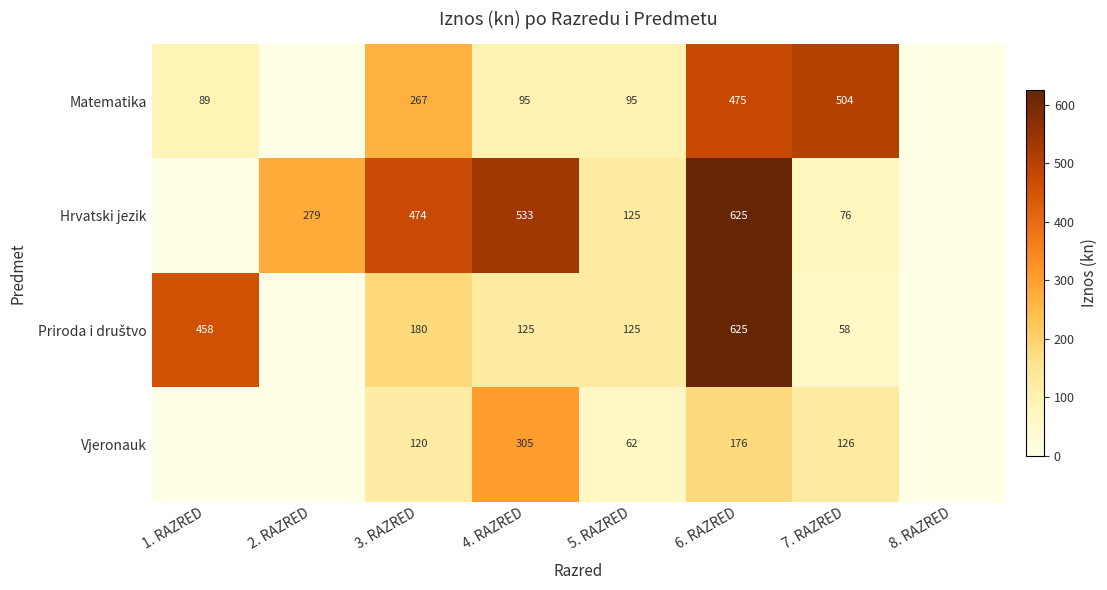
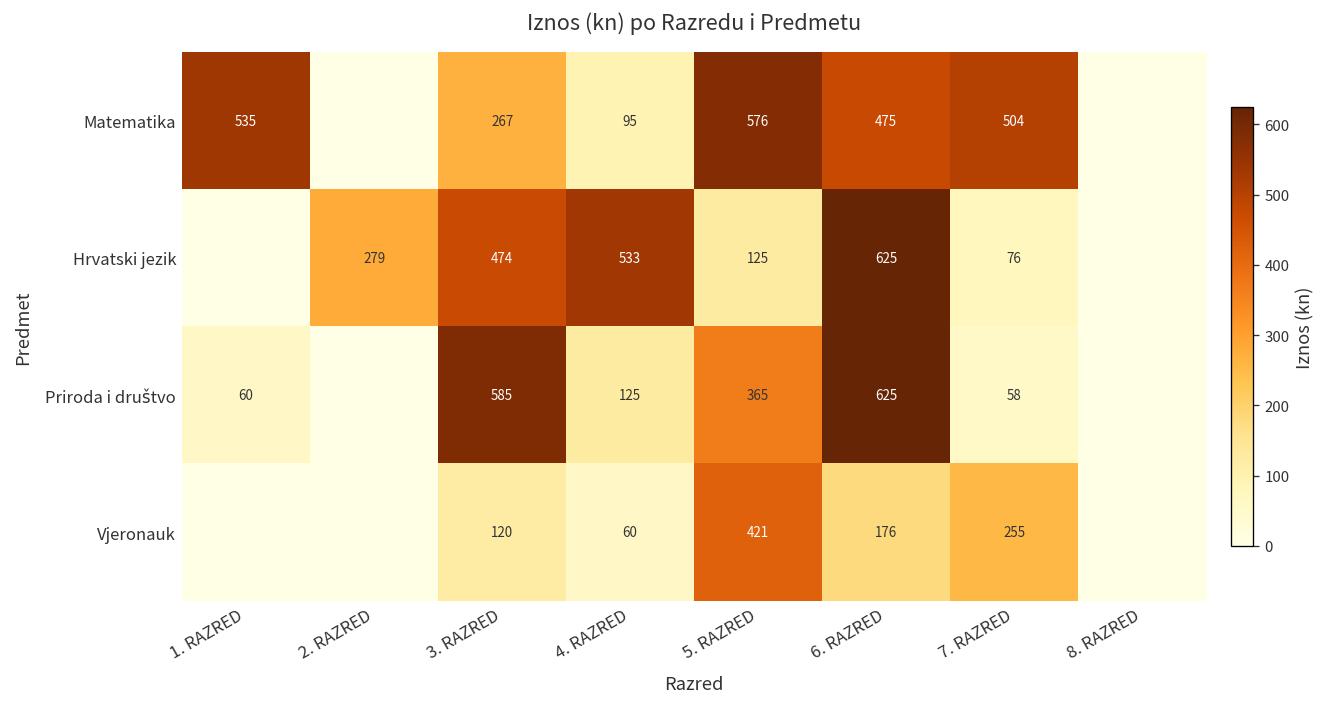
  {
    "Matematika": {
-     "1. RAZRED": 89,
+     "1. RAZRED": 535,
      "3. RAZRED": 267,
      "4. RAZRED": 95,
-     "5. RAZRED": 95,
+     "5. RAZRED": 576,
      "6. RAZRED": 475,
      "7. RAZRED": 504
    },
    "Hrvatski jezik": {
      "2. RAZRED": 279,
      "3. RAZRED": 474,
      "4. RAZRED": 533,
      "5. RAZRED": 125,
      "6. RAZRED": 625,
      "7. RAZRED": 76
    },
    "Priroda i društvo": {
-     "1. RAZRED": 458,
-     "3. RAZRED": 180,
+     "1. RAZRED": 60,
+     "3. RAZRED": 585,
      "4. RAZRED": 125,
-     "5. RAZRED": 125,
+     "5. RAZRED": 365,
      "6. RAZRED": 625,
      "7. RAZRED": 58
    },
    "Vjeronauk": {
      "3. RAZRED": 120,
-     "4. RAZRED": 305,
-     "5. RAZRED": 62,
+     "4. RAZRED": 60,
+     "5. RAZRED": 421,
      "6. RAZRED": 176,
-     "7. RAZRED": 126
+     "7. RAZRED": 255
    }
  }
